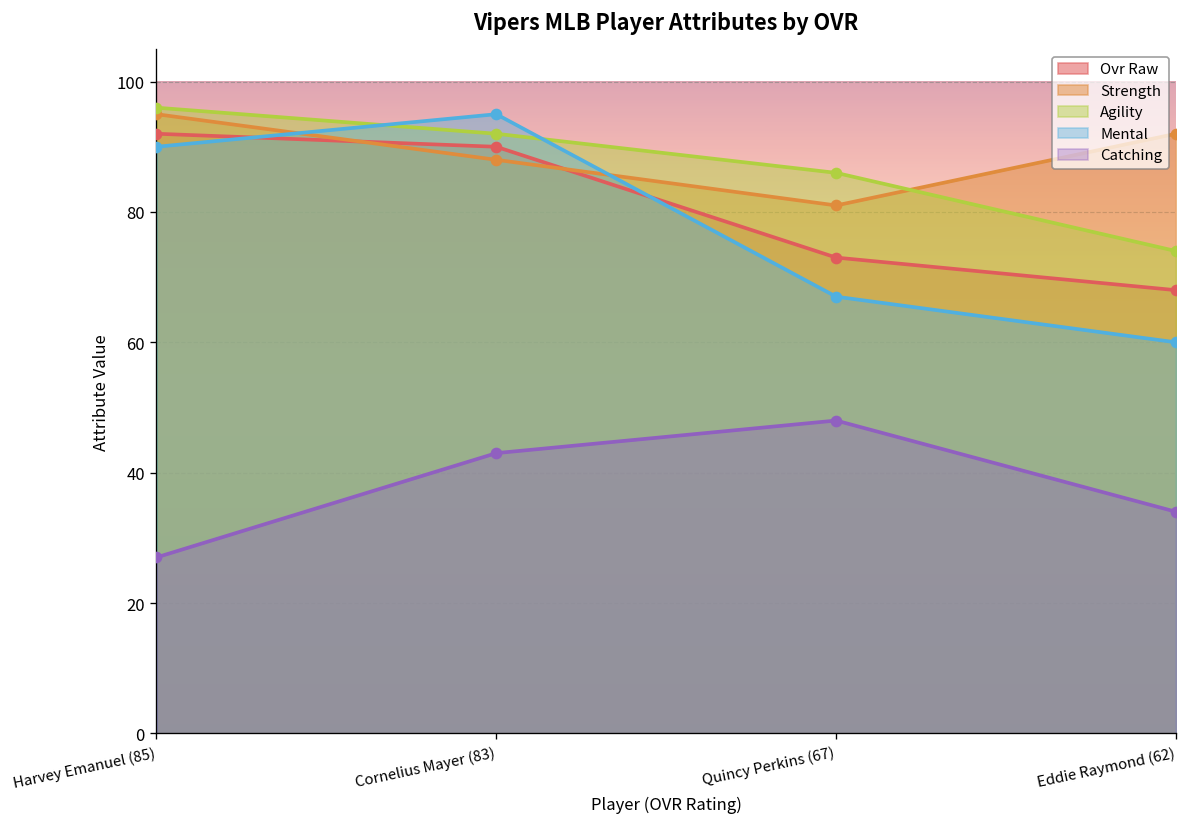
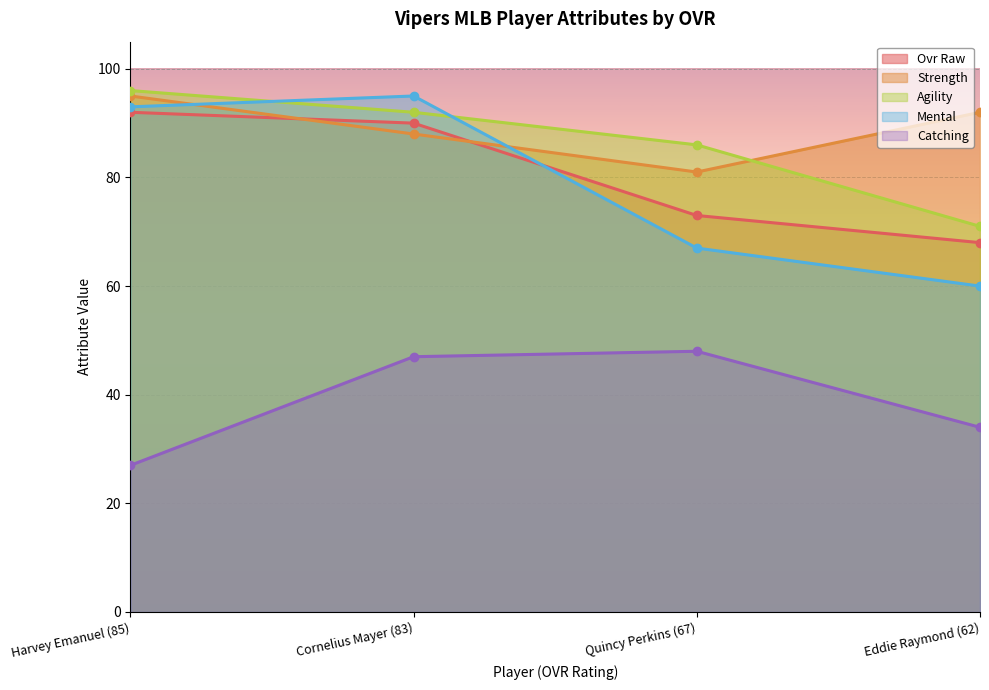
  {
    "Agility": {
      "Harvey Emanuel (85)": 96,
      "Cornelius Mayer (83)": 92,
      "Quincy Perkins (67)": 86,
-     "Eddie Raymond (62)": 74
+     "Eddie Raymond (62)": 71
    },
    "Mental": {
-     "Harvey Emanuel (85)": 90,
+     "Harvey Emanuel (85)": 93,
      "Cornelius Mayer (83)": 95,
      "Quincy Perkins (67)": 67,
      "Eddie Raymond (62)": 60
    },
    "Catching": {
      "Harvey Emanuel (85)": 27,
-     "Cornelius Mayer (83)": 43,
+     "Cornelius Mayer (83)": 47,
      "Quincy Perkins (67)": 48,
      "Eddie Raymond (62)": 34
    }
  }
